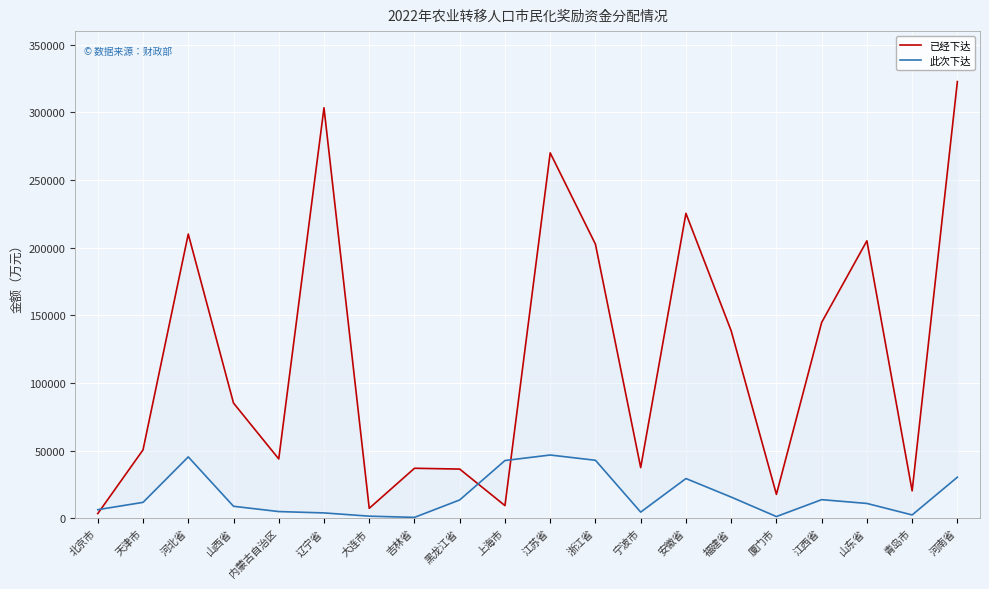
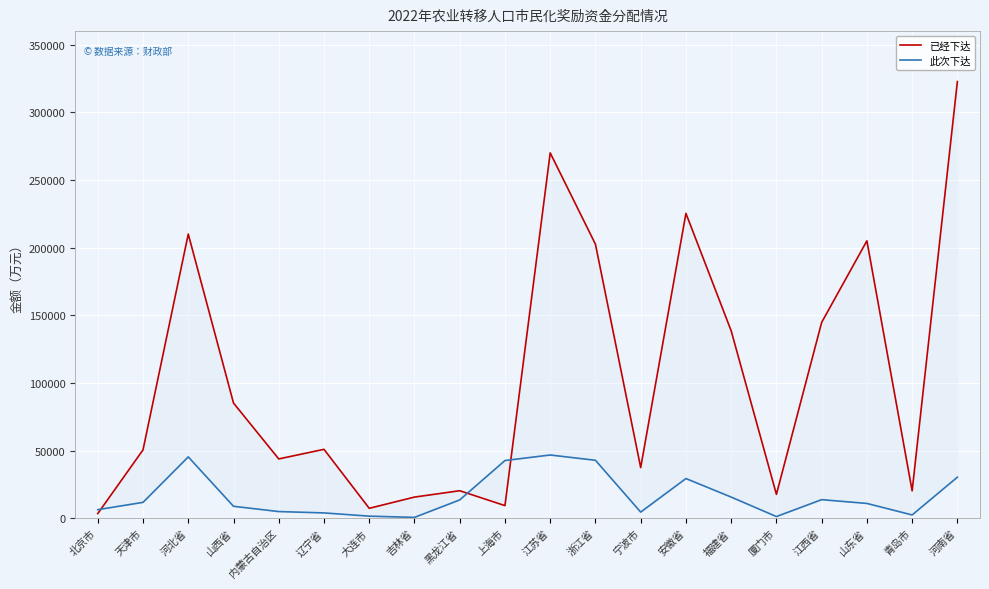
  {
    "已经下达": {
      "北京市": 3000,
-     "辽宁省": 303000,
-     "吉林省": 37000,
-     "黑龙江省": 36000,
+     "辽宁省": 51000,
+     "吉林省": 16000,
+     "黑龙江省": 20000,
      "上海市": 9000
    },
    "此次下达": {
      "天津市": 12000,
      "河北省": 45000,
      "山西省": 9000,
      "内蒙古自治区": 5000,
      "辽宁省": 4000,
      "大连市": 2000,
      "吉林省": 1000,
      "黑龙江省": 13000,
      "江苏省": 47000,
      "浙江省": 43000,
      "宁波市": 5000,
      "安徽省": 29000,
      "福建省": 16000,
      "厦门市": 1000,
      "江西省": 14000,
      "山东省": 11000,
      "青岛市": 2000,
      "河南省": 30000
    }
  }
